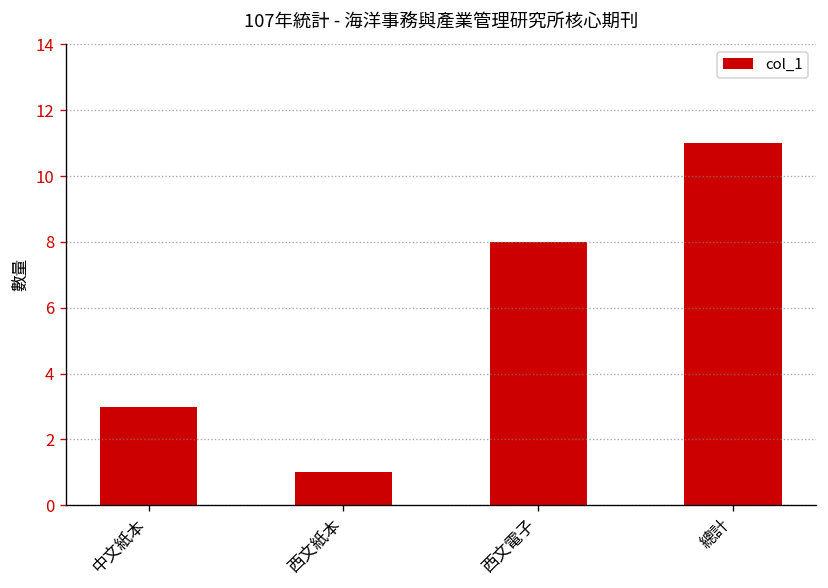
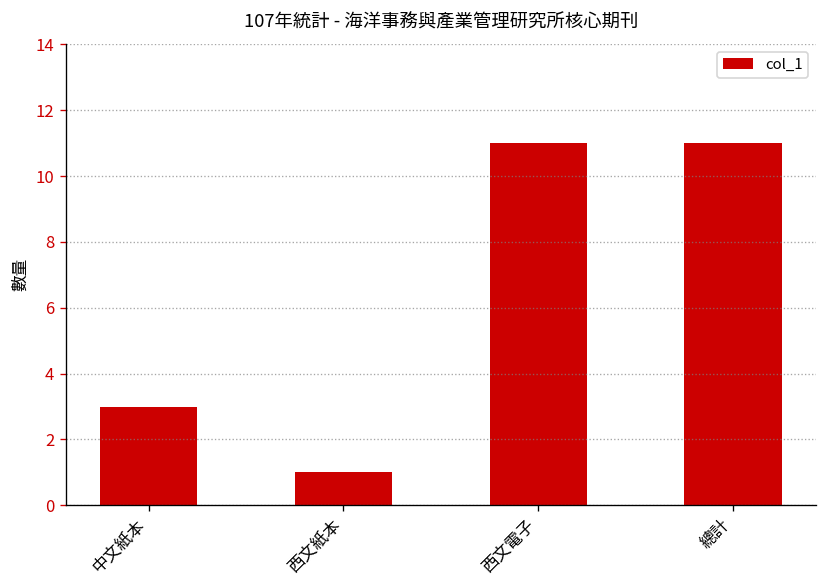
  {
    "中文紙本": 3,
    "西文紙本": 1,
-   "西文電子": 8,
+   "西文電子": 11,
    "總計": 11
  }
